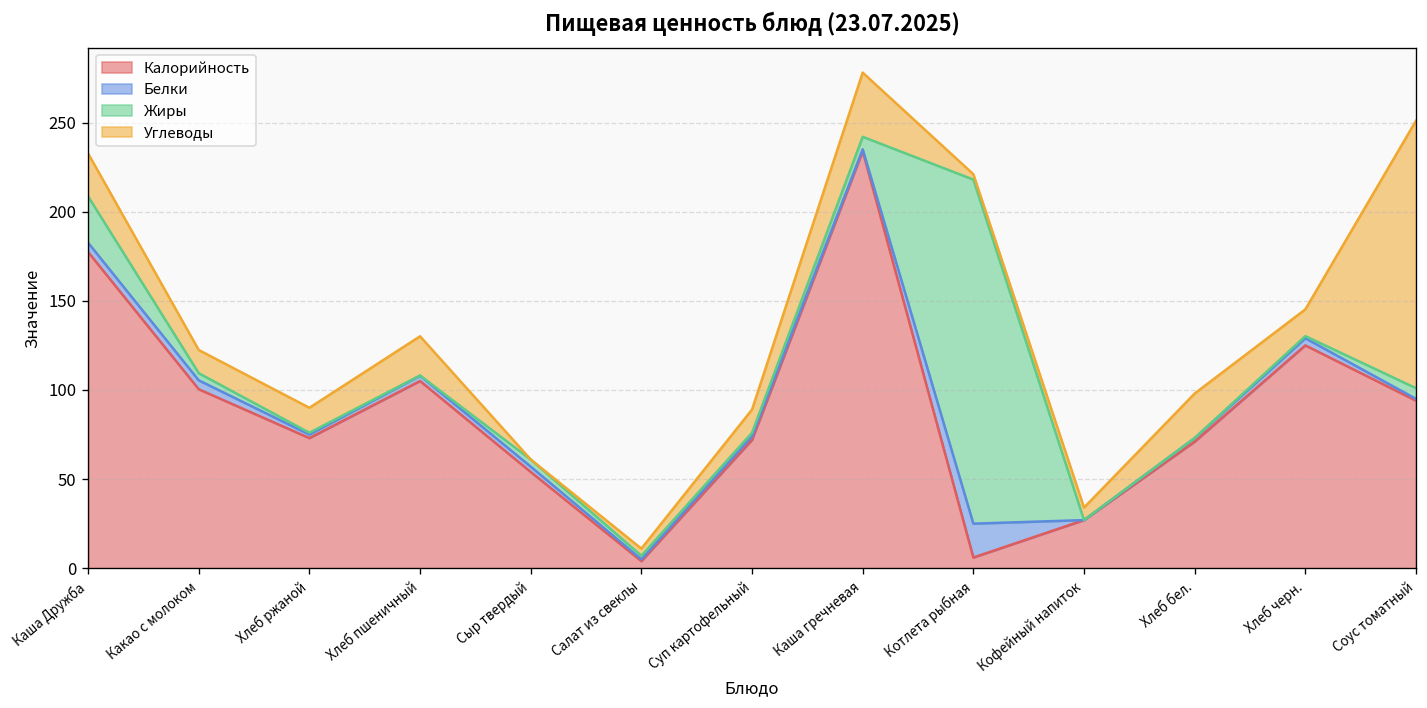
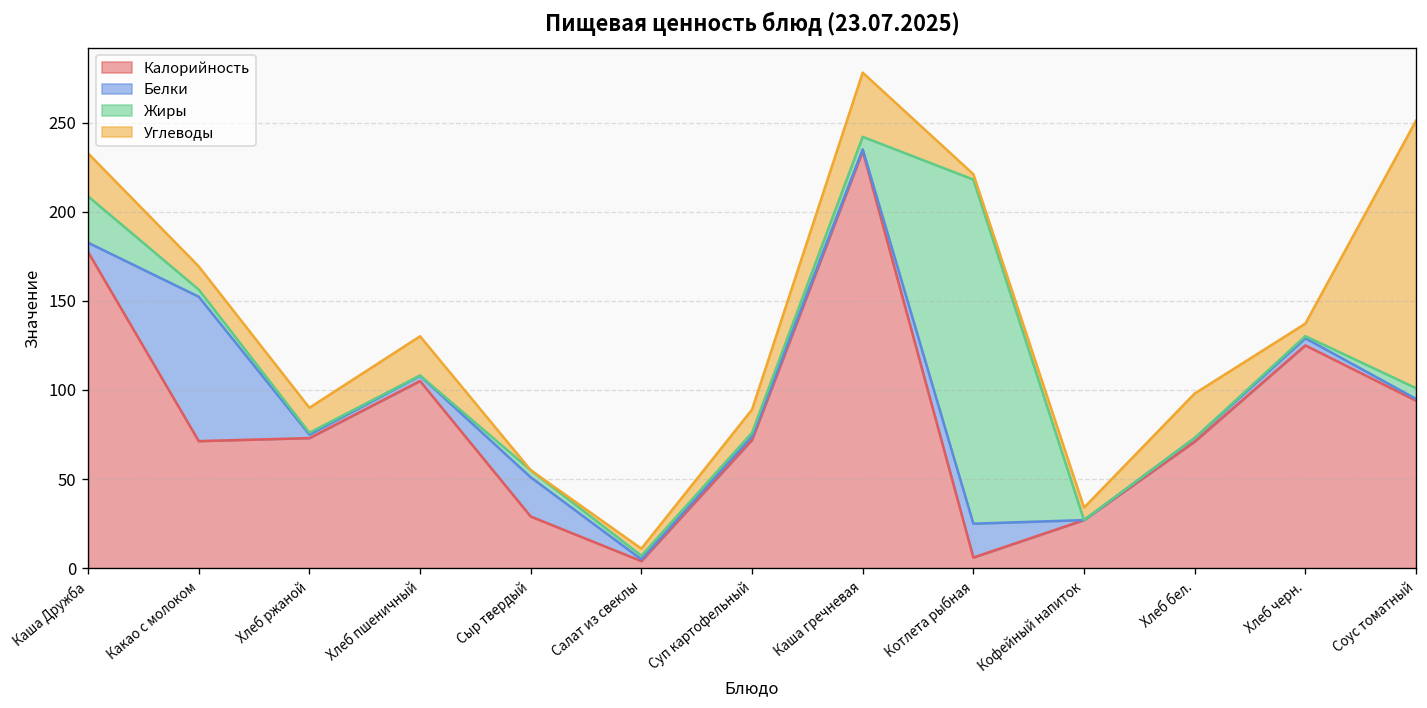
  {
    "Калорийность": {
      "Каша Дружба": 177,
-     "Какао с молоком": 100,
+     "Какао с молоком": 71,
      "Хлеб ржаной": 73,
      "Хлеб пшеничный": 105,
-     "Сыр твердый": 54,
+     "Сыр твердый": 29,
      "Суп картофельный": 72,
      "Котлета рыбная": 6,
      "Хлеб бел.": 71,
      "Хлеб черн.": 125
    },
    "Белки": {
      "Каша Дружба": 5,
-     "Какао с молоком": 5,
-     "Сыр твердый": 3,
+     "Какао с молоком": 81,
+     "Сыр твердый": 22,
      "Суп картофельный": 2,
      "Котлета рыбная": 19
    },
    "Жиры": {
      "Каша Дружба": 26,
      "Какао с молоком": 4,
      "Салат из свеклы": 2,
      "Суп картофельный": 2,
      "Каша гречневая": 7,
      "Котлета рыбная": 193,
      "Соус томатный": 6
    },
    "Углеводы": {
      "Каша Дружба": 24,
      "Какао с молоком": 13,
      "Хлеб ржаной": 14,
      "Хлеб пшеничный": 22,
      "Салат из свеклы": 4,
      "Суп картофельный": 13,
      "Каша гречневая": 36,
      "Котлета рыбная": 3,
      "Кофейный напиток": 7,
      "Хлеб бел.": 25,
-     "Хлеб черн.": 15,
+     "Хлеб черн.": 7,
      "Соус томатный": 150
    }
  }
